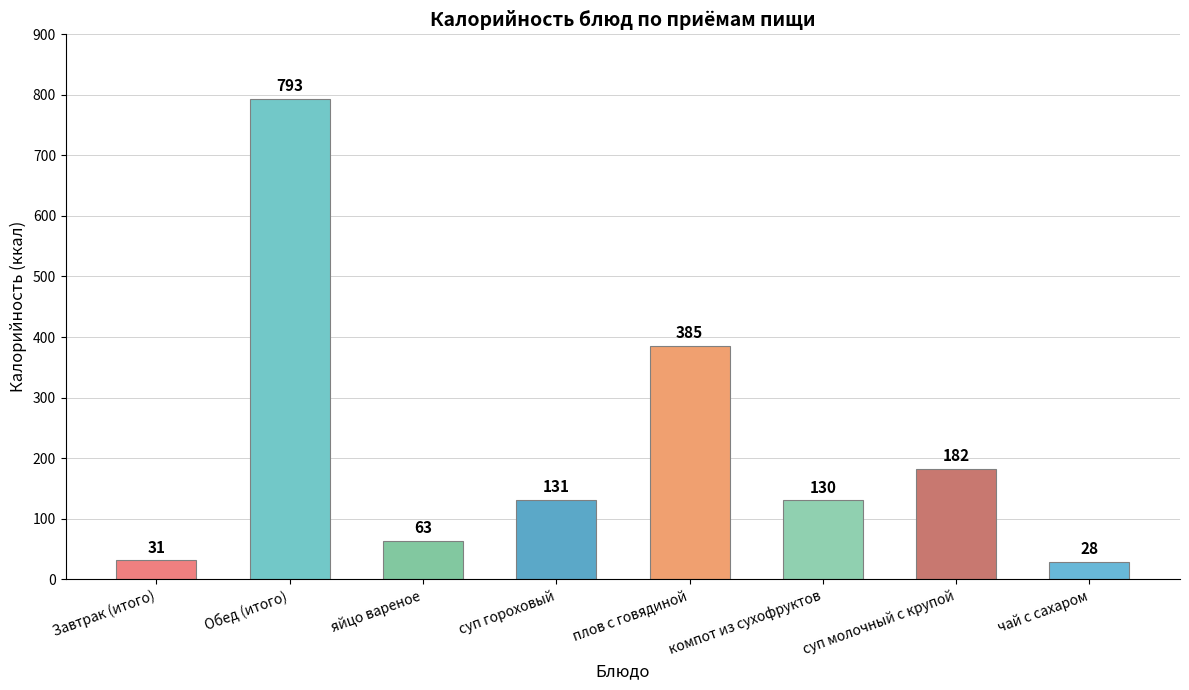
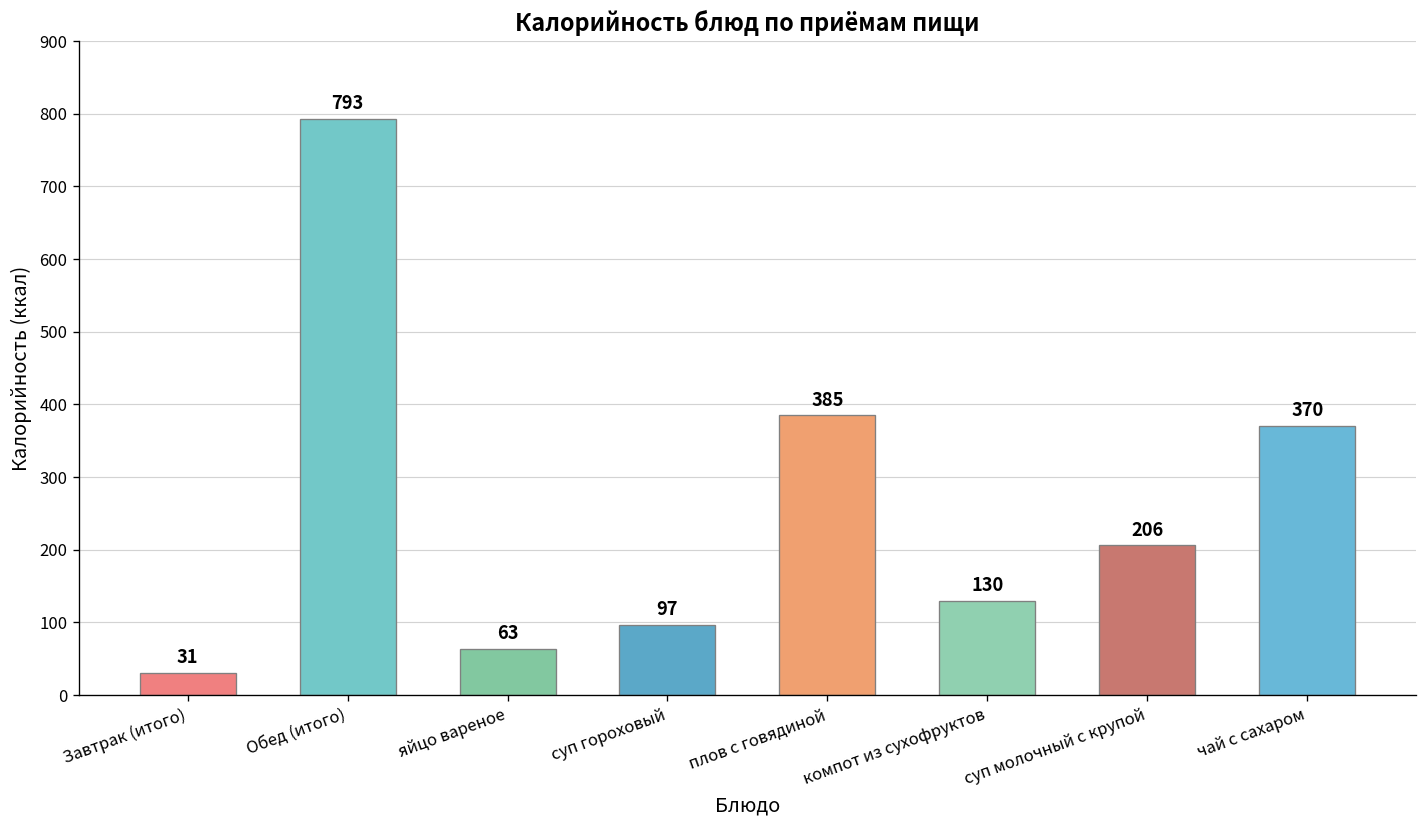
  {
    "Завтрак (итого)": 31,
    "Обед (итого)": 793,
    "яйцо вареное": 63,
-   "суп гороховый": 131,
+   "суп гороховый": 97,
    "плов с говядиной": 385,
    "компот из сухофруктов": 130,
-   "суп молочный с крупой": 182,
-   "чай с сахаром": 28
+   "суп молочный с крупой": 206,
+   "чай с сахаром": 370
  }
